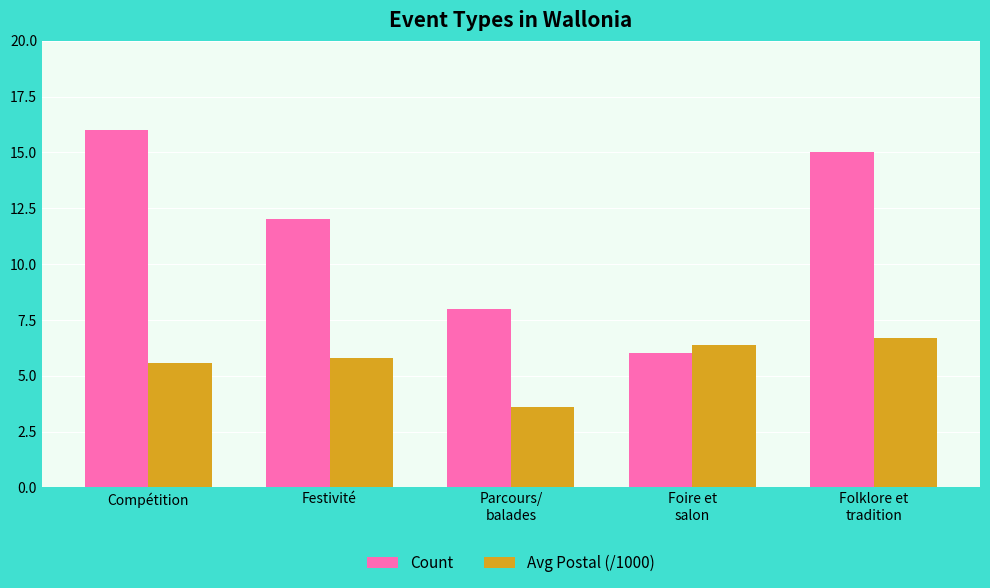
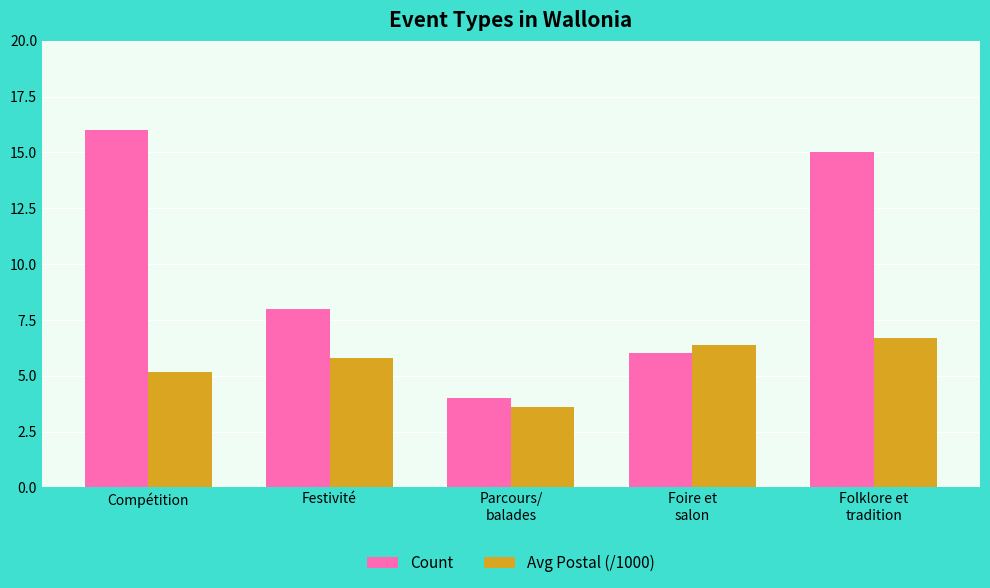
  {
    "Count": {
      "Compétition": 16,
-     "Festivité": 12,
-     "Parcours/ balades": 8,
+     "Festivité": 8,
+     "Parcours/ balades": 4,
      "Foire et salon": 6,
      "Folklore et tradition": 15
    },
    "Avg Postal (/1000)": {
-     "Compétition": 5.6,
+     "Compétition": 5.2,
      "Festivité": 5.8,
      "Parcours/ balades": 3.6,
      "Foire et salon": 6.4,
      "Folklore et tradition": 6.7
    }
  }
